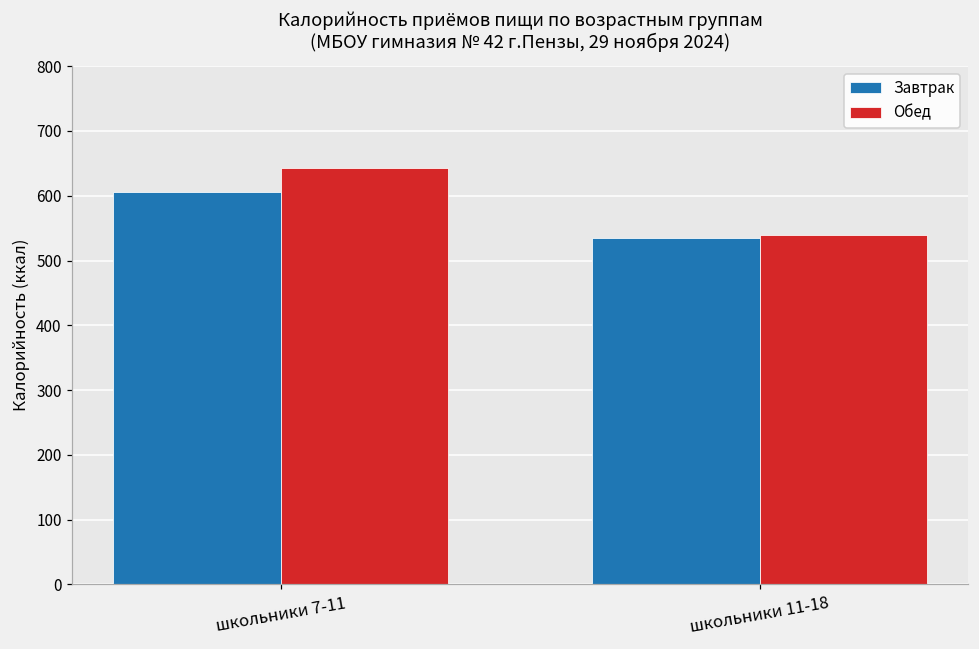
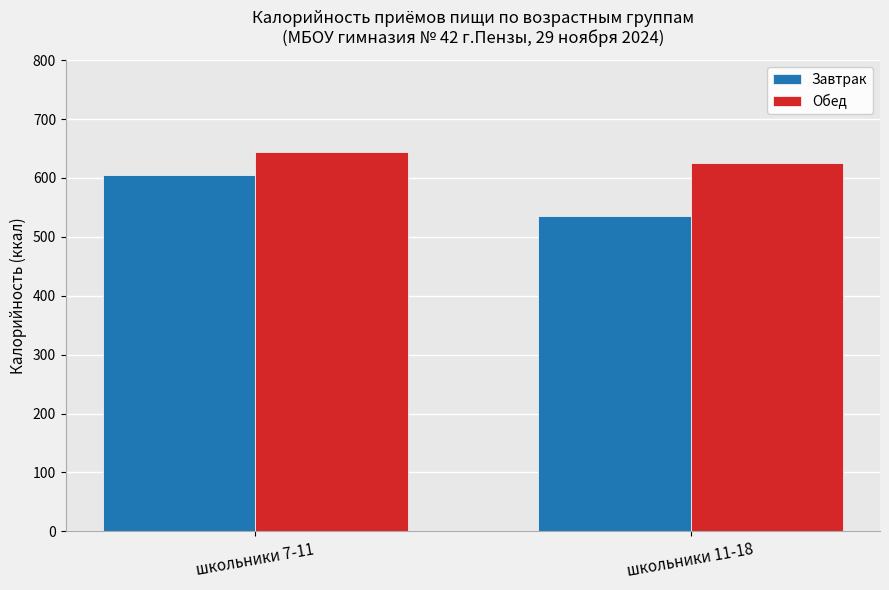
  {
    "Завтрак": {
      "школьники 7-11": 610,
      "школьники 11-18": 530
    },
    "Обед": {
      "школьники 7-11": 640,
-     "школьники 11-18": 540
+     "школьники 11-18": 630
    }
  }
